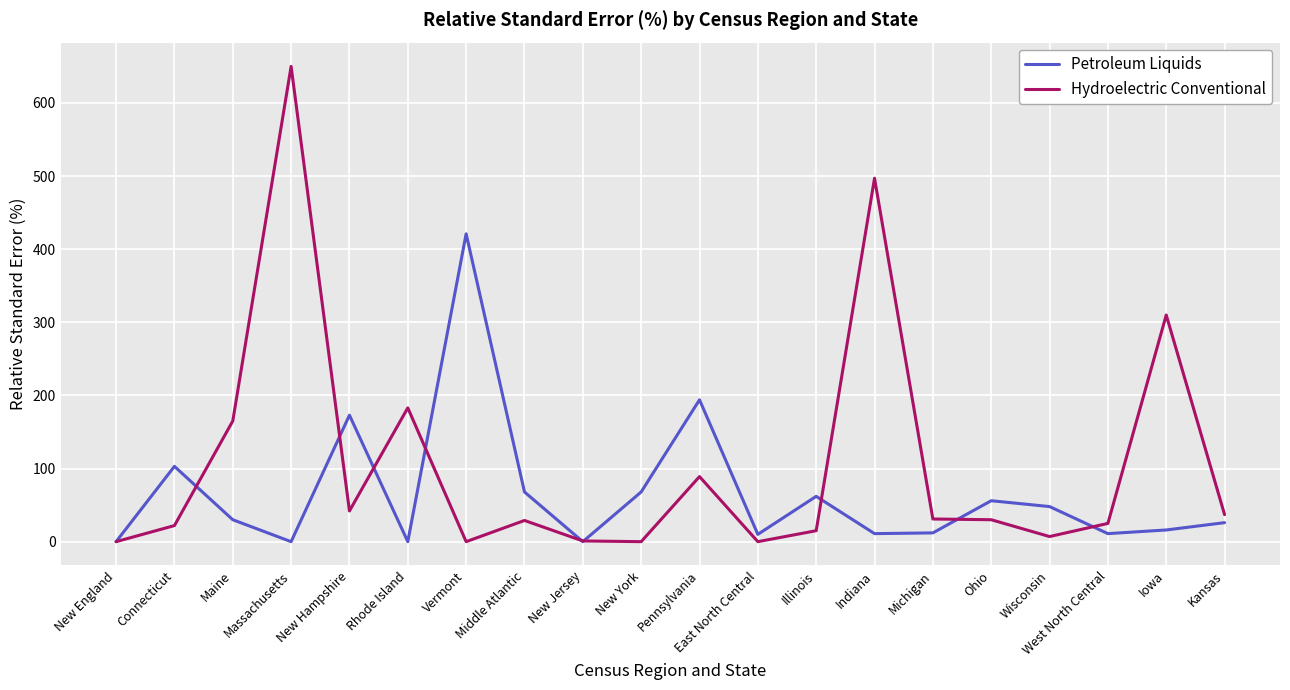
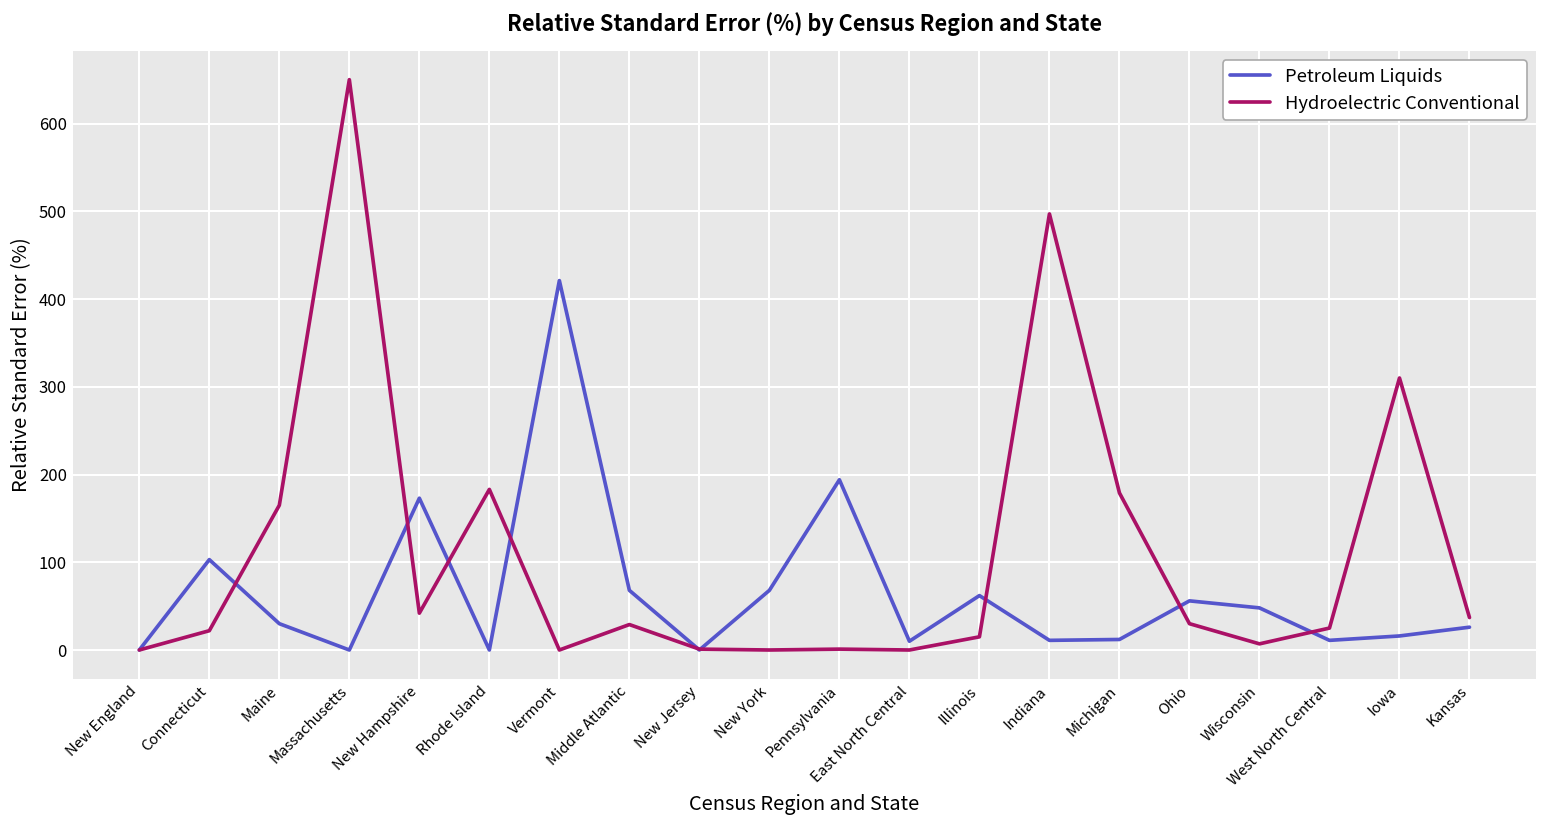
  {
    "Petroleum Liquids": {
      "Connecticut": 100,
      "Maine": 30,
      "Massachusetts": 0,
      "New Hampshire": 170,
      "Rhode Island": 0,
      "Vermont": 420,
      "Middle Atlantic": 70,
      "New York": 70,
      "Pennsylvania": 190,
      "East North Central": 10,
      "Illinois": 60,
      "Indiana": 10,
      "Michigan": 10,
      "Ohio": 60,
      "Wisconsin": 50,
      "West North Central": 10,
      "Iowa": 20,
      "Kansas": 30
    },
    "Hydroelectric Conventional": {
      "Connecticut": 20,
      "Maine": 170,
      "Massachusetts": 650,
      "New Hampshire": 40,
      "Rhode Island": 180,
      "Vermont": 0,
      "Middle Atlantic": 30,
      "New York": 0,
-     "Pennsylvania": 90,
+     "Pennsylvania": 0,
      "East North Central": 0,
      "Illinois": 20,
      "Indiana": 500,
-     "Michigan": 30,
+     "Michigan": 180,
      "Ohio": 30,
      "Wisconsin": 10,
      "West North Central": 30,
      "Iowa": 310,
      "Kansas": 40
    }
  }
